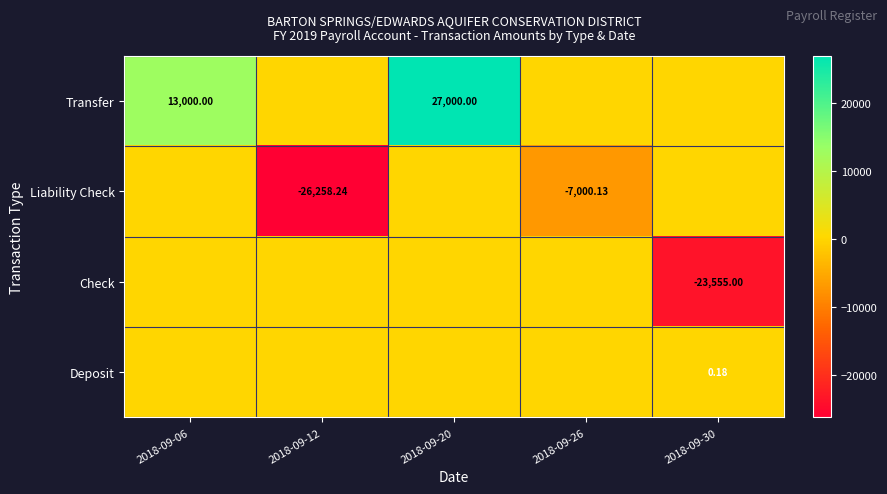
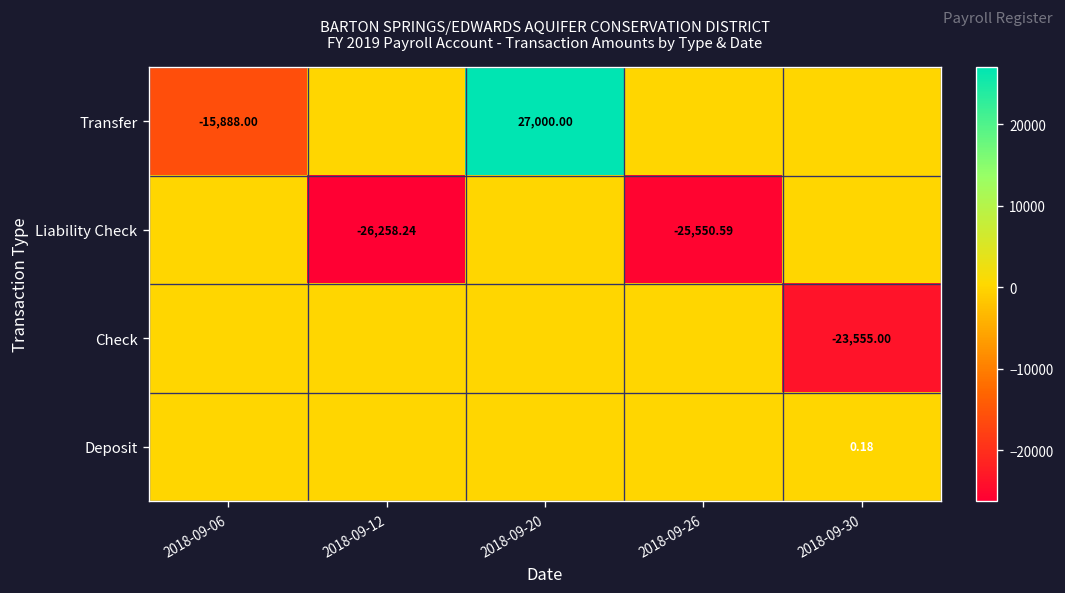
  {
    "Transfer": {
-     "2018-09-06": "13,000.00",
+     "2018-09-06": "-15,888.00",
      "2018-09-20": "27,000.00"
    },
    "Liability Check": {
      "2018-09-12": "-26,258.24",
-     "2018-09-26": "-7,000.13"
+     "2018-09-26": "-25,550.59"
    },
    "Check": {
      "2018-09-30": "-23,555.00"
    },
    "Deposit": {
      "2018-09-30": "0.18"
    }
  }
